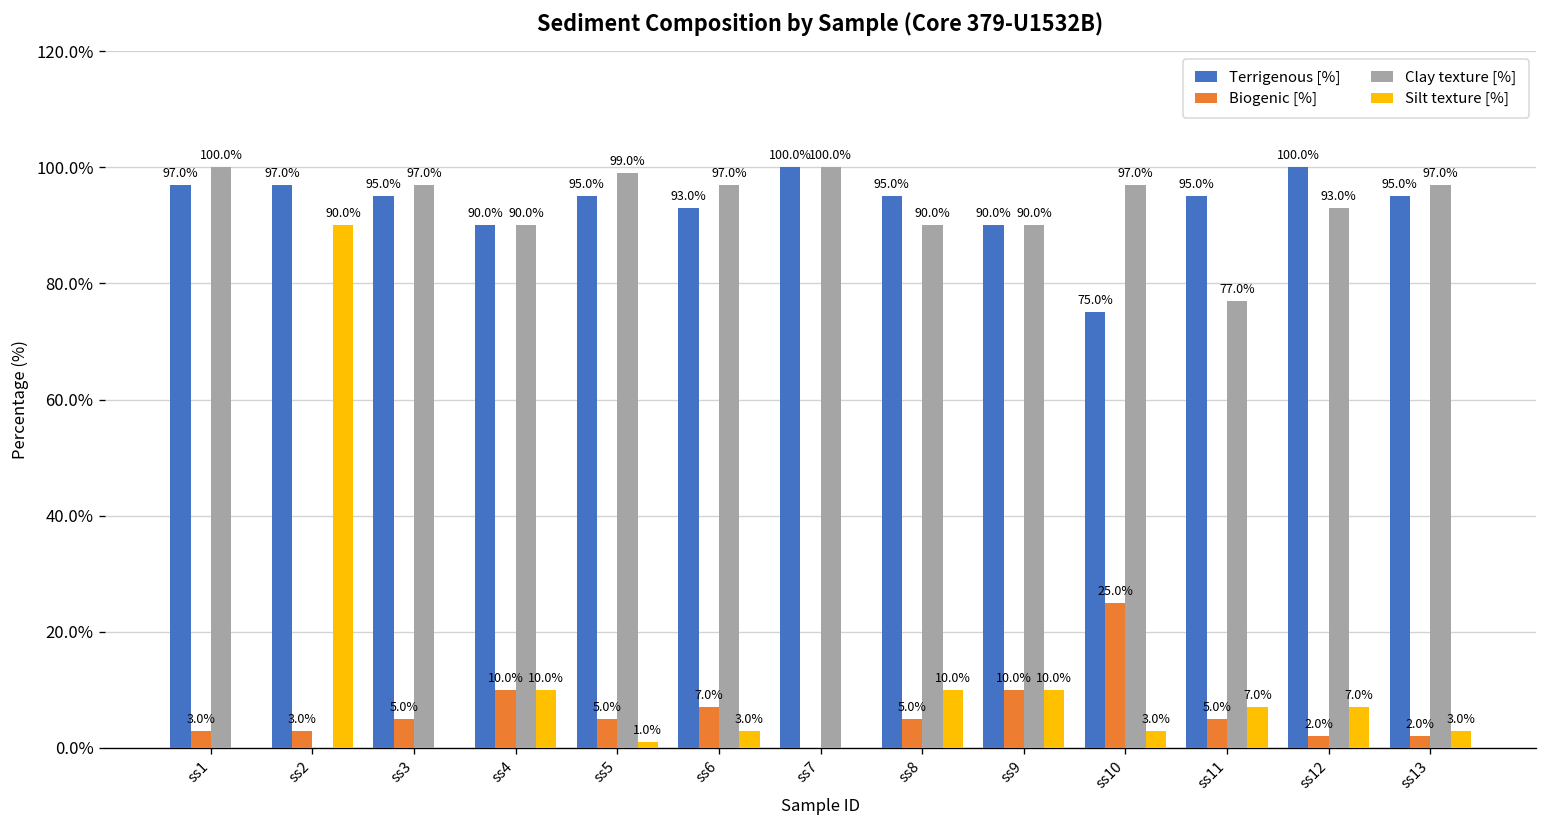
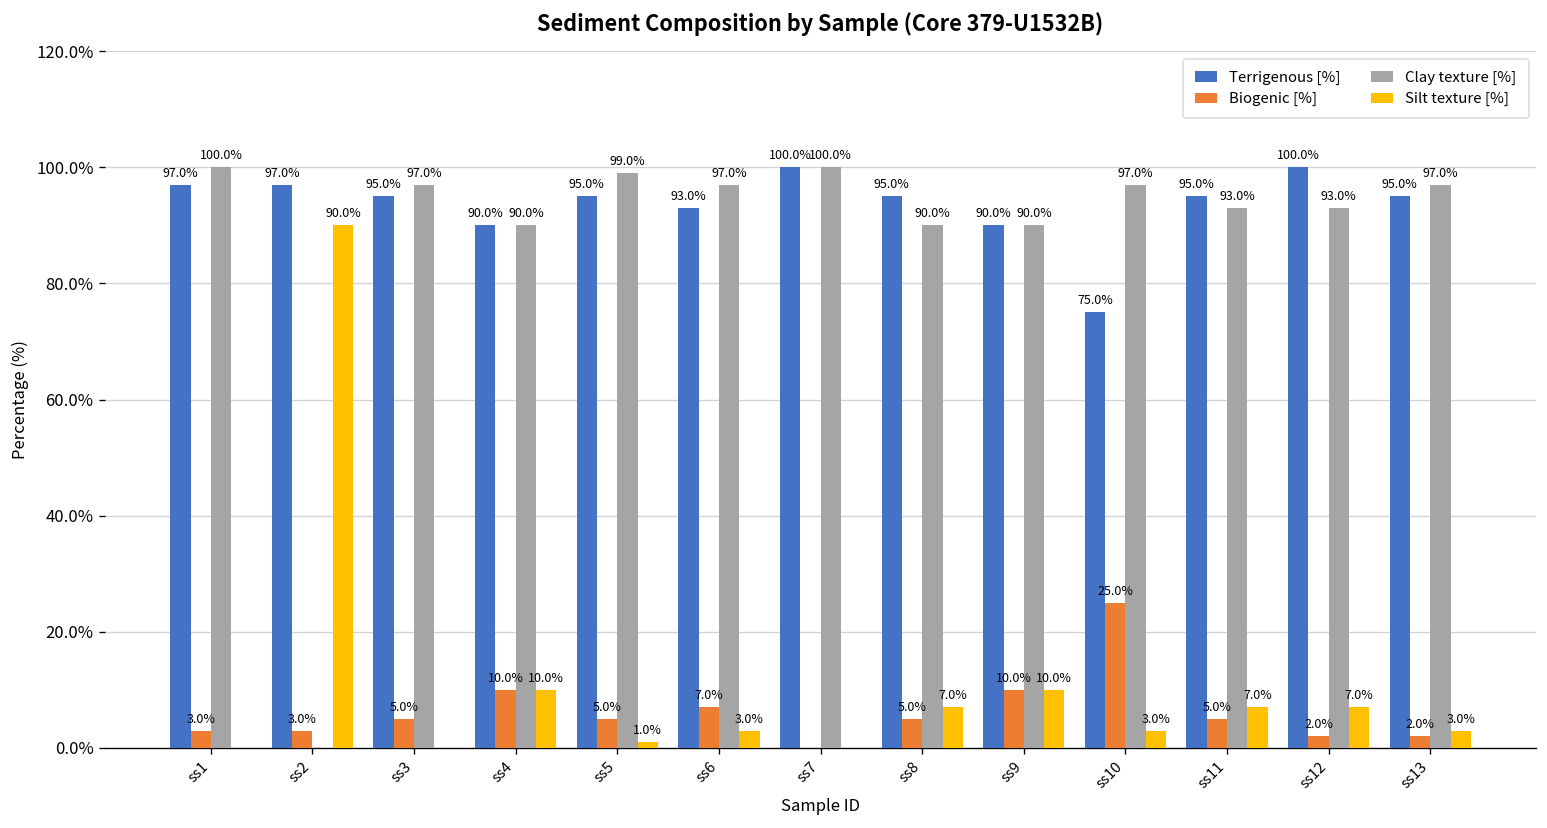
  {
    "Terrigenous [%]": {
      "ss1": "97.0%",
      "ss2": "97.0%",
      "ss3": "95.0%",
      "ss4": "90.0%",
      "ss5": "95.0%",
      "ss6": "93.0%",
      "ss7": "100.0%",
      "ss8": "95.0%",
      "ss9": "90.0%",
      "ss10": "75.0%",
      "ss11": "95.0%",
      "ss12": "100.0%",
      "ss13": "95.0%"
    },
    "Biogenic [%]": {
      "ss1": "3.0%",
      "ss2": "3.0%",
      "ss3": "5.0%",
      "ss4": "10.0%",
      "ss5": "5.0%",
      "ss6": "7.0%",
      "ss8": "5.0%",
      "ss9": "10.0%",
      "ss10": "25.0%",
      "ss11": "5.0%",
      "ss12": "2.0%",
      "ss13": "2.0%"
    },
    "Clay texture [%]": {
      "ss1": "100.0%",
      "ss3": "97.0%",
      "ss4": "90.0%",
      "ss5": "99.0%",
      "ss6": "97.0%",
      "ss7": "100.0%",
      "ss8": "90.0%",
      "ss9": "90.0%",
      "ss10": "97.0%",
-     "ss11": "77.0%",
+     "ss11": "93.0%",
      "ss12": "93.0%",
      "ss13": "97.0%"
    },
    "Silt texture [%]": {
      "ss2": "90.0%",
      "ss4": "10.0%",
      "ss5": "1.0%",
      "ss6": "3.0%",
-     "ss8": "10.0%",
+     "ss8": "7.0%",
      "ss9": "10.0%",
      "ss10": "3.0%",
      "ss11": "7.0%",
      "ss12": "7.0%",
      "ss13": "3.0%"
    }
  }
